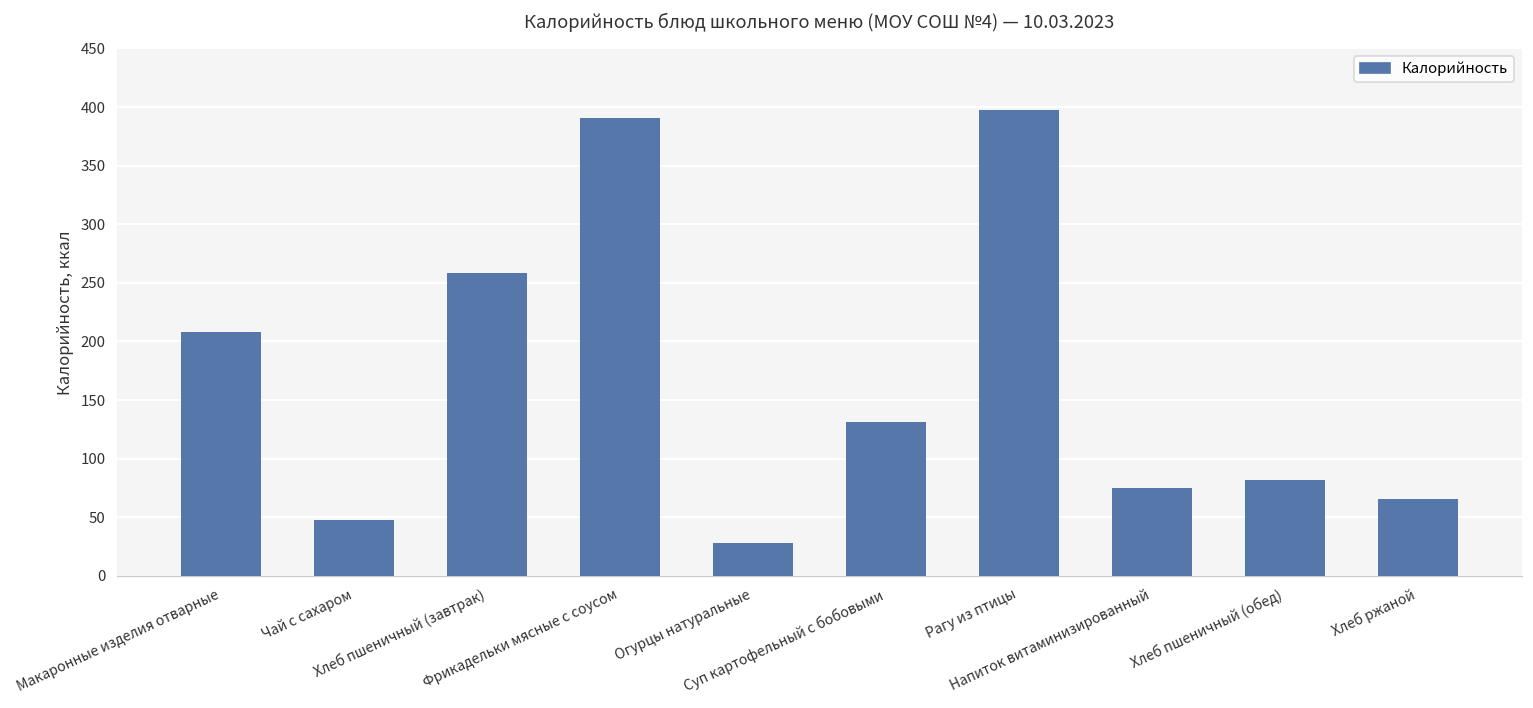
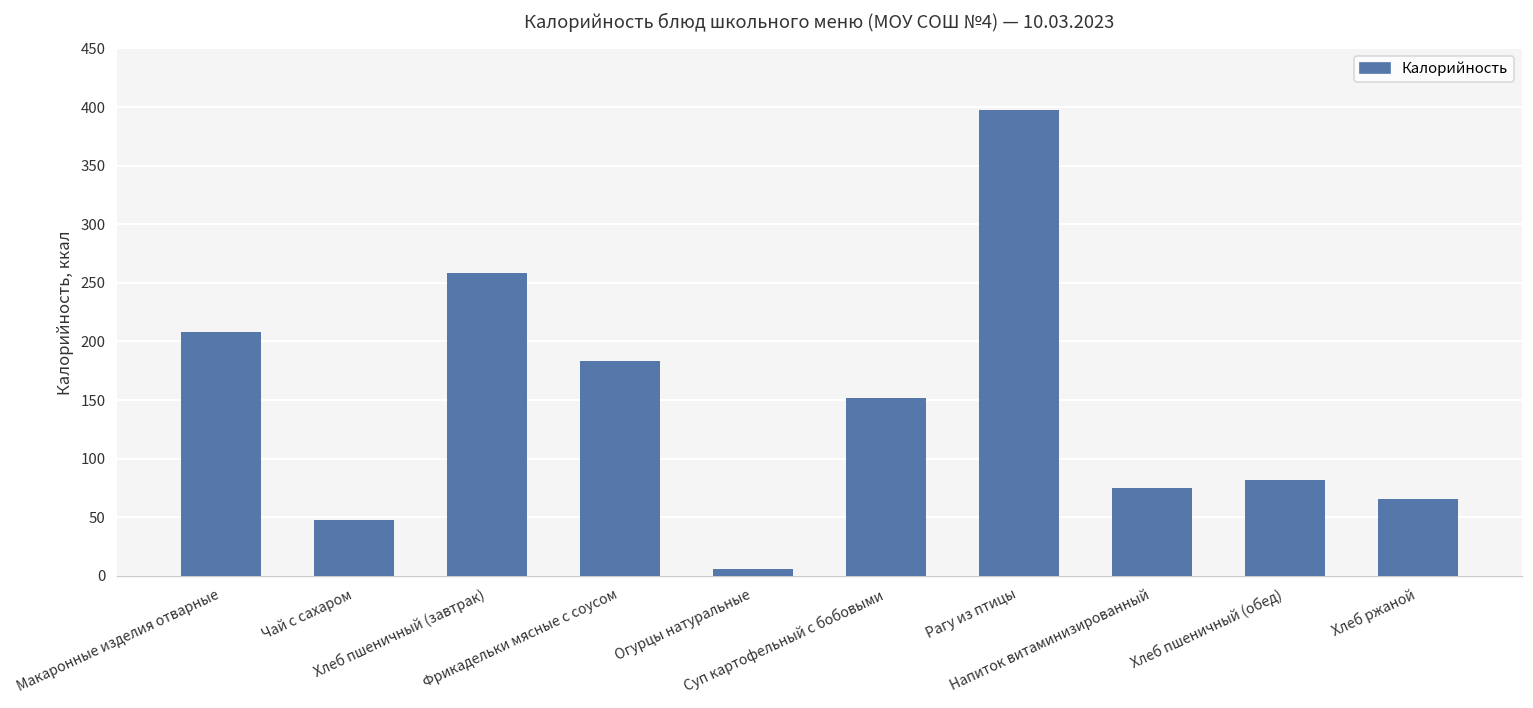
  {
    "Макаронные изделия отварные": 210,
    "Чай с сахаром": 50,
    "Хлеб пшеничный (завтрак)": 260,
-   "Фрикадельки мясные с соусом": 390,
-   "Огурцы натуральные": 30,
-   "Суп картофельный с бобовыми": 130,
+   "Фрикадельки мясные с соусом": 180,
+   "Огурцы натуральные": 10,
+   "Суп картофельный с бобовыми": 150,
    "Рагу из птицы": 400,
    "Напиток витаминизированный": 80,
    "Хлеб пшеничный (обед)": 80,
    "Хлеб ржаной": 70
  }
